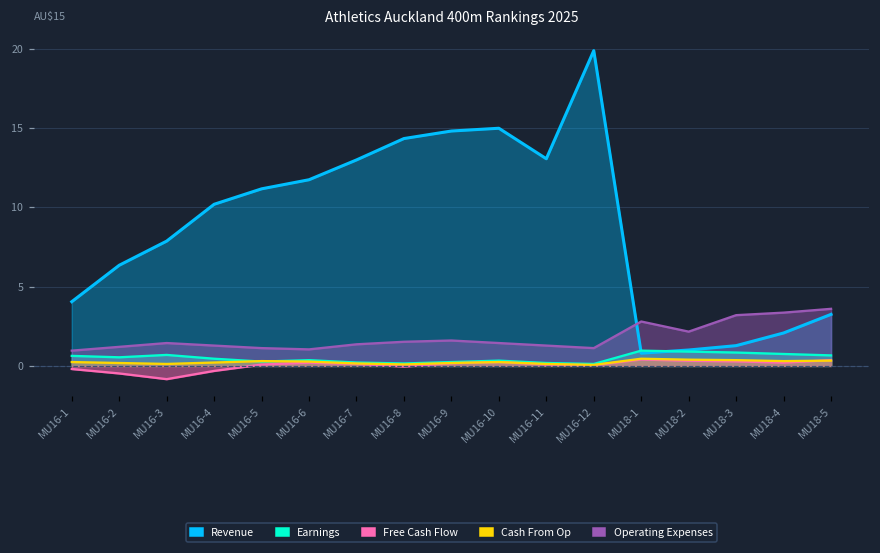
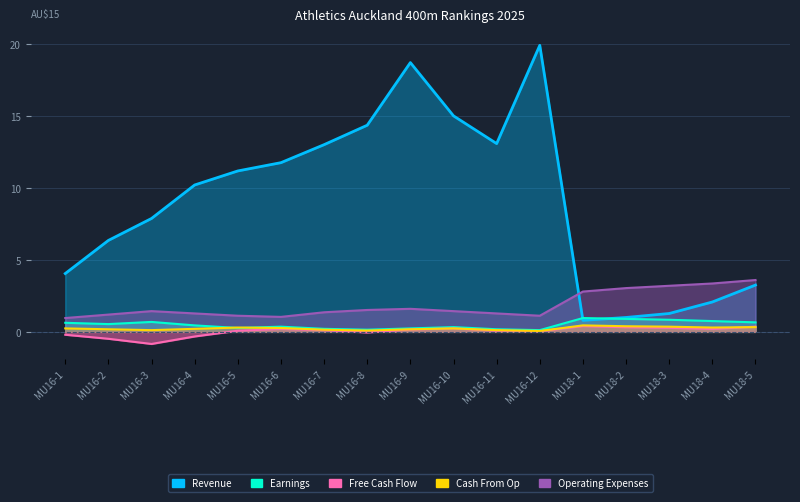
  {
    "Revenue": {
      "MU16-1": 4.0,
      "MU16-2": 6.3,
      "MU16-3": 7.9,
      "MU16-4": 10.2,
      "MU16-5": 11.2,
      "MU16-6": 11.8,
      "MU16-7": 13.0,
      "MU16-8": 14.4,
-     "MU16-9": 14.8,
+     "MU16-9": 18.7,
      "MU16-10": 15.0,
      "MU16-11": 13.1,
      "MU16-12": 19.9,
      "MU18-3": 1.3,
      "MU18-4": 2.1,
      "MU18-5": 3.2
    },
    "Earnings": {
      "MU16-1": 0.6,
      "MU16-2": 0.5,
      "MU16-3": 0.7,
      "MU16-4": 0.4,
      "MU18-3": 0.8,
      "MU18-4": 0.8,
      "MU18-5": 0.7
    },
    "Cash From Op": {
      "MU16-1": 0.2,
      "MU16-2": 0.2,
      "MU16-4": 0.2
    },
    "Operating Expenses": {
      "MU16-1": 1.0,
      "MU16-2": 1.2,
      "MU16-3": 1.4,
      "MU16-4": 1.3,
      "MU16-5": 1.1,
      "MU16-6": 1.0,
      "MU16-7": 1.4,
      "MU16-8": 1.5,
      "MU16-9": 1.6,
      "MU16-10": 1.4,
      "MU16-11": 1.3,
      "MU16-12": 1.1,
      "MU18-1": 2.8,
-     "MU18-2": 2.2,
+     "MU18-2": 3.0,
      "MU18-3": 3.2,
      "MU18-4": 3.4,
      "MU18-5": 3.6
    }
  }
